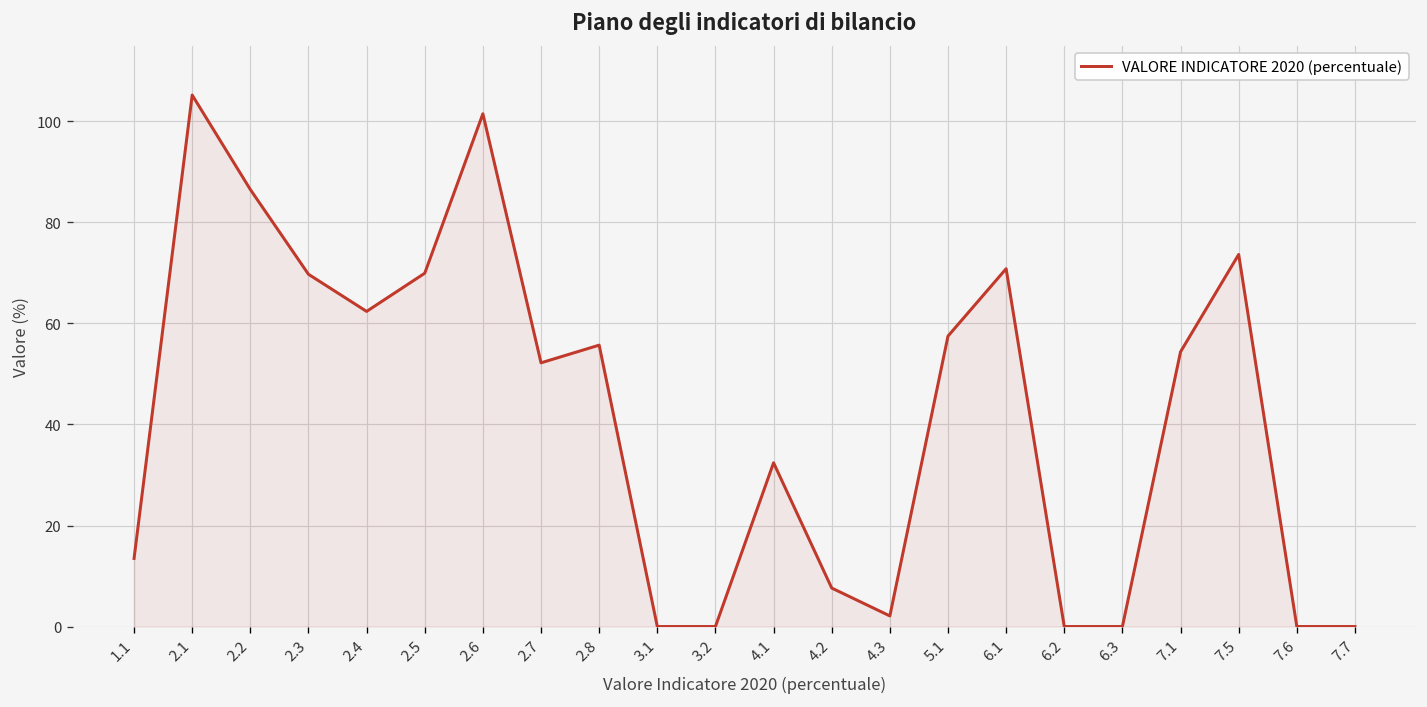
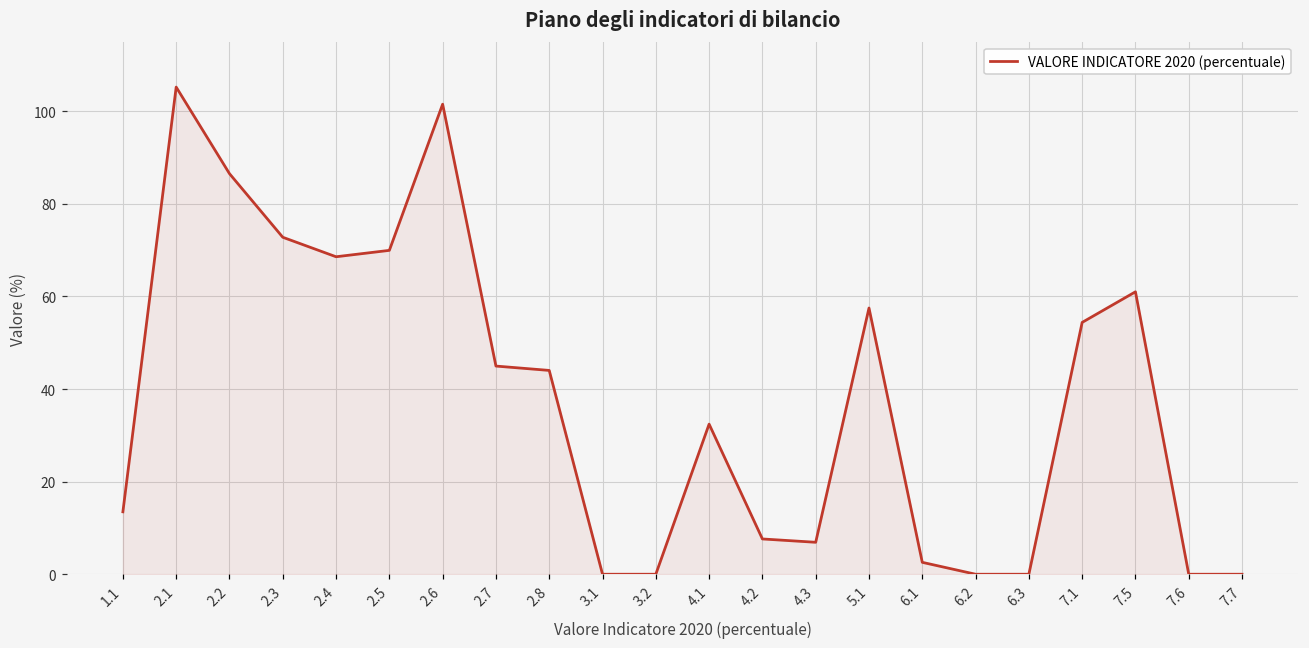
  {
    "1.1": 13,
    "2.1": 105,
    "2.2": 87,
-   "2.3": 70,
-   "2.4": 62,
+   "2.3": 73,
+   "2.4": 69,
    "2.5": 70,
    "2.6": 102,
-   "2.7": 52,
-   "2.8": 56,
+   "2.7": 45,
+   "2.8": 44,
    "3.1": 0,
    "3.2": 0,
    "4.1": 32,
    "4.2": 8,
-   "4.3": 2,
+   "4.3": 7,
    "5.1": 58,
-   "6.1": 71,
+   "6.1": 3,
    "6.2": 0,
    "6.3": 0,
    "7.1": 54,
-   "7.5": 74,
+   "7.5": 61,
    "7.6": 0,
    "7.7": 0
  }
